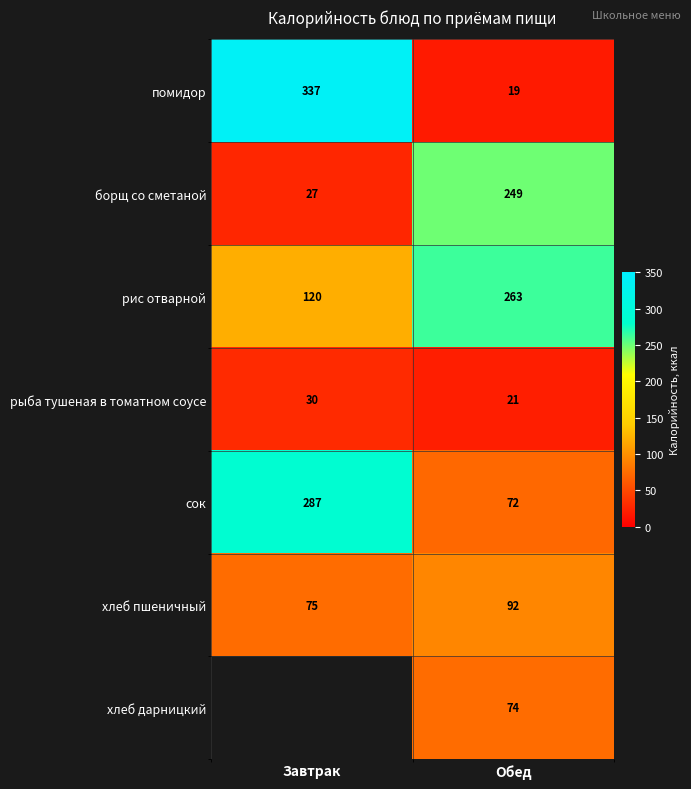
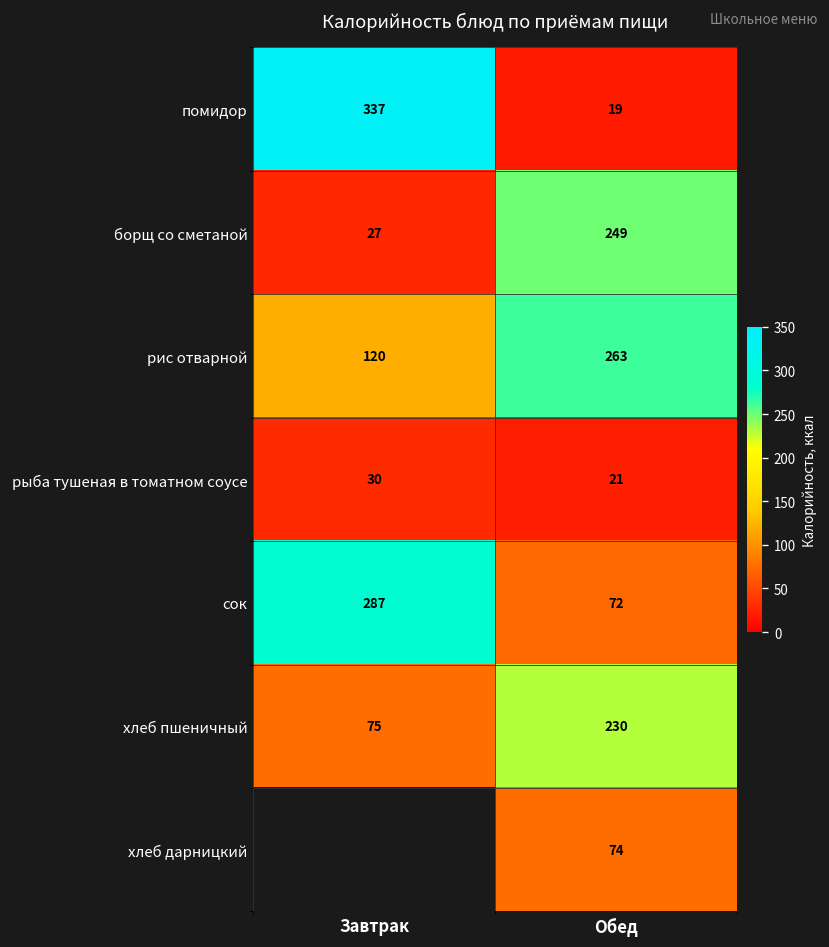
  {
    "помидор": {
      "Завтрак": 337,
      "Обед": 19
    },
    "борщ со сметаной": {
      "Завтрак": 27,
      "Обед": 249
    },
    "рис отварной": {
      "Завтрак": 120,
      "Обед": 263
    },
    "рыба тушеная в томатном соусе": {
      "Завтрак": 30,
      "Обед": 21
    },
    "сок": {
      "Завтрак": 287,
      "Обед": 72
    },
    "хлеб пшеничный": {
      "Завтрак": 75,
-     "Обед": 92
+     "Обед": 230
    },
    "хлеб дарницкий": {
      "Обед": 74
    }
  }
